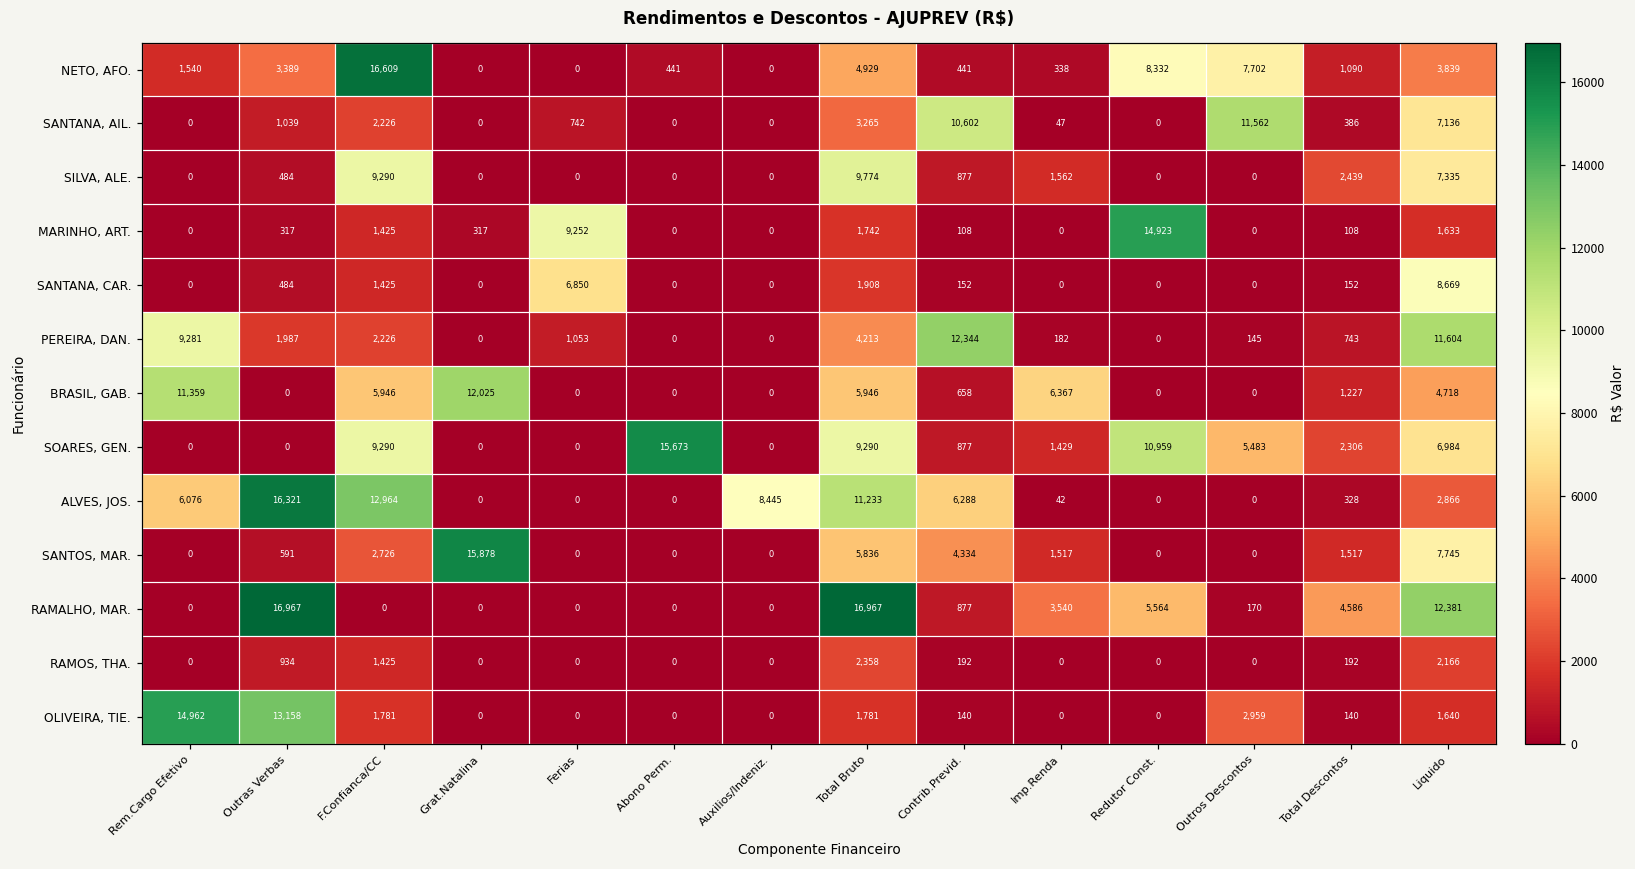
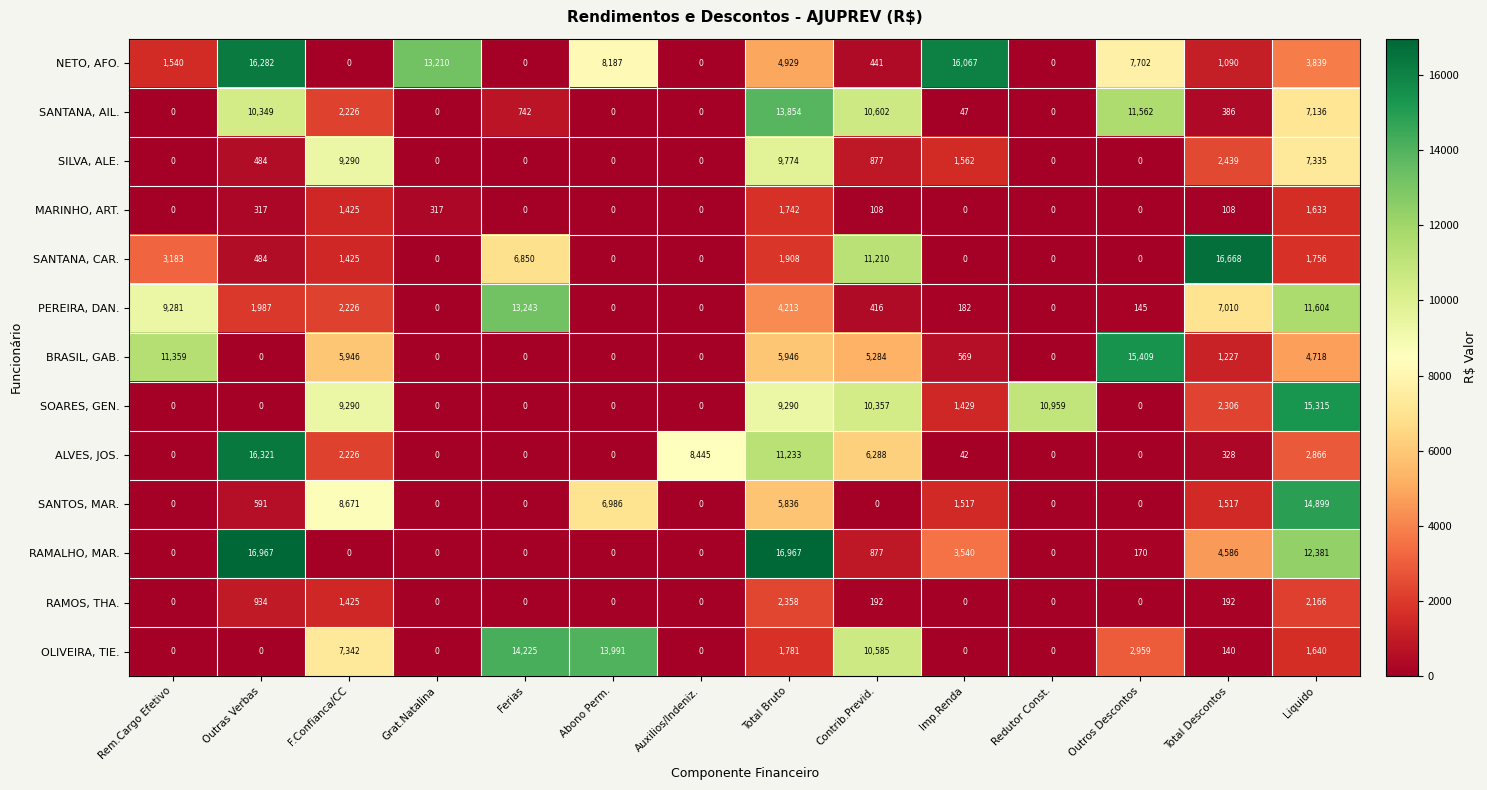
  {
    "NETO, AFO.": {
      "Rem.Cargo Efetivo": "1,540",
-     "Outras Verbas": "3,389",
-     "F.Confianca/CC": "16,609",
-     "Grat.Natalina": "0",
+     "Outras Verbas": "16,282",
+     "F.Confianca/CC": "0",
+     "Grat.Natalina": "13,210",
      "Ferias": "0",
-     "Abono Perm.": "441",
+     "Abono Perm.": "8,187",
      "Auxilios/Indeniz.": "0",
      "Total Bruto": "4,929",
      "Contrib.Previd.": "441",
-     "Imp.Renda": "338",
-     "Redutor Const.": "8,332",
+     "Imp.Renda": "16,067",
+     "Redutor Const.": "0",
      "Outros Descontos": "7,702",
      "Total Descontos": "1,090",
      "Liquido": "3,839"
    },
    "SANTANA, AIL.": {
      "Rem.Cargo Efetivo": "0",
-     "Outras Verbas": "1,039",
+     "Outras Verbas": "10,349",
      "F.Confianca/CC": "2,226",
      "Grat.Natalina": "0",
      "Ferias": "742",
      "Abono Perm.": "0",
      "Auxilios/Indeniz.": "0",
-     "Total Bruto": "3,265",
+     "Total Bruto": "13,854",
      "Contrib.Previd.": "10,602",
      "Imp.Renda": "47",
      "Redutor Const.": "0",
      "Outros Descontos": "11,562",
      "Total Descontos": "386",
      "Liquido": "7,136"
    },
    "SILVA, ALE.": {
      "Rem.Cargo Efetivo": "0",
      "Outras Verbas": "484",
      "F.Confianca/CC": "9,290",
      "Grat.Natalina": "0",
      "Ferias": "0",
      "Abono Perm.": "0",
      "Auxilios/Indeniz.": "0",
      "Total Bruto": "9,774",
      "Contrib.Previd.": "877",
      "Imp.Renda": "1,562",
      "Redutor Const.": "0",
      "Outros Descontos": "0",
      "Total Descontos": "2,439",
      "Liquido": "7,335"
    },
    "MARINHO, ART.": {
      "Rem.Cargo Efetivo": "0",
      "Outras Verbas": "317",
      "F.Confianca/CC": "1,425",
      "Grat.Natalina": "317",
-     "Ferias": "9,252",
+     "Ferias": "0",
      "Abono Perm.": "0",
      "Auxilios/Indeniz.": "0",
      "Total Bruto": "1,742",
      "Contrib.Previd.": "108",
      "Imp.Renda": "0",
-     "Redutor Const.": "14,923",
+     "Redutor Const.": "0",
      "Outros Descontos": "0",
      "Total Descontos": "108",
      "Liquido": "1,633"
    },
    "SANTANA, CAR.": {
-     "Rem.Cargo Efetivo": "0",
+     "Rem.Cargo Efetivo": "3,183",
      "Outras Verbas": "484",
      "F.Confianca/CC": "1,425",
      "Grat.Natalina": "0",
      "Ferias": "6,850",
      "Abono Perm.": "0",
      "Auxilios/Indeniz.": "0",
      "Total Bruto": "1,908",
-     "Contrib.Previd.": "152",
+     "Contrib.Previd.": "11,210",
      "Imp.Renda": "0",
      "Redutor Const.": "0",
      "Outros Descontos": "0",
-     "Total Descontos": "152",
-     "Liquido": "8,669"
+     "Total Descontos": "16,668",
+     "Liquido": "1,756"
    },
    "PEREIRA, DAN.": {
      "Rem.Cargo Efetivo": "9,281",
      "Outras Verbas": "1,987",
      "F.Confianca/CC": "2,226",
      "Grat.Natalina": "0",
-     "Ferias": "1,053",
+     "Ferias": "13,243",
      "Abono Perm.": "0",
      "Auxilios/Indeniz.": "0",
      "Total Bruto": "4,213",
-     "Contrib.Previd.": "12,344",
+     "Contrib.Previd.": "416",
      "Imp.Renda": "182",
      "Redutor Const.": "0",
      "Outros Descontos": "145",
-     "Total Descontos": "743",
+     "Total Descontos": "7,010",
      "Liquido": "11,604"
    },
    "BRASIL, GAB.": {
      "Rem.Cargo Efetivo": "11,359",
      "Outras Verbas": "0",
      "F.Confianca/CC": "5,946",
-     "Grat.Natalina": "12,025",
+     "Grat.Natalina": "0",
      "Ferias": "0",
      "Abono Perm.": "0",
      "Auxilios/Indeniz.": "0",
      "Total Bruto": "5,946",
-     "Contrib.Previd.": "658",
-     "Imp.Renda": "6,367",
+     "Contrib.Previd.": "5,284",
+     "Imp.Renda": "569",
      "Redutor Const.": "0",
-     "Outros Descontos": "0",
+     "Outros Descontos": "15,409",
      "Total Descontos": "1,227",
      "Liquido": "4,718"
    },
    "SOARES, GEN.": {
      "Rem.Cargo Efetivo": "0",
      "Outras Verbas": "0",
      "F.Confianca/CC": "9,290",
      "Grat.Natalina": "0",
      "Ferias": "0",
-     "Abono Perm.": "15,673",
+     "Abono Perm.": "0",
      "Auxilios/Indeniz.": "0",
      "Total Bruto": "9,290",
-     "Contrib.Previd.": "877",
+     "Contrib.Previd.": "10,357",
      "Imp.Renda": "1,429",
      "Redutor Const.": "10,959",
-     "Outros Descontos": "5,483",
+     "Outros Descontos": "0",
      "Total Descontos": "2,306",
-     "Liquido": "6,984"
+     "Liquido": "15,315"
    },
    "ALVES, JOS.": {
-     "Rem.Cargo Efetivo": "6,076",
+     "Rem.Cargo Efetivo": "0",
      "Outras Verbas": "16,321",
-     "F.Confianca/CC": "12,964",
+     "F.Confianca/CC": "2,226",
      "Grat.Natalina": "0",
      "Ferias": "0",
      "Abono Perm.": "0",
      "Auxilios/Indeniz.": "8,445",
      "Total Bruto": "11,233",
      "Contrib.Previd.": "6,288",
      "Imp.Renda": "42",
      "Redutor Const.": "0",
      "Outros Descontos": "0",
      "Total Descontos": "328",
      "Liquido": "2,866"
    },
    "SANTOS, MAR.": {
      "Rem.Cargo Efetivo": "0",
      "Outras Verbas": "591",
-     "F.Confianca/CC": "2,726",
-     "Grat.Natalina": "15,878",
+     "F.Confianca/CC": "8,671",
+     "Grat.Natalina": "0",
      "Ferias": "0",
-     "Abono Perm.": "0",
+     "Abono Perm.": "6,986",
      "Auxilios/Indeniz.": "0",
      "Total Bruto": "5,836",
-     "Contrib.Previd.": "4,334",
+     "Contrib.Previd.": "0",
      "Imp.Renda": "1,517",
      "Redutor Const.": "0",
      "Outros Descontos": "0",
      "Total Descontos": "1,517",
-     "Liquido": "7,745"
+     "Liquido": "14,899"
    },
    "RAMALHO, MAR.": {
      "Rem.Cargo Efetivo": "0",
      "Outras Verbas": "16,967",
      "F.Confianca/CC": "0",
      "Grat.Natalina": "0",
      "Ferias": "0",
      "Abono Perm.": "0",
      "Auxilios/Indeniz.": "0",
      "Total Bruto": "16,967",
      "Contrib.Previd.": "877",
      "Imp.Renda": "3,540",
-     "Redutor Const.": "5,564",
+     "Redutor Const.": "0",
      "Outros Descontos": "170",
      "Total Descontos": "4,586",
      "Liquido": "12,381"
    },
    "RAMOS, THA.": {
      "Rem.Cargo Efetivo": "0",
      "Outras Verbas": "934",
      "F.Confianca/CC": "1,425",
      "Grat.Natalina": "0",
      "Ferias": "0",
      "Abono Perm.": "0",
      "Auxilios/Indeniz.": "0",
      "Total Bruto": "2,358",
      "Contrib.Previd.": "192",
      "Imp.Renda": "0",
      "Redutor Const.": "0",
      "Outros Descontos": "0",
      "Total Descontos": "192",
      "Liquido": "2,166"
    },
    "OLIVEIRA, TIE.": {
-     "Rem.Cargo Efetivo": "14,962",
-     "Outras Verbas": "13,158",
-     "F.Confianca/CC": "1,781",
+     "Rem.Cargo Efetivo": "0",
+     "Outras Verbas": "0",
+     "F.Confianca/CC": "7,342",
      "Grat.Natalina": "0",
-     "Ferias": "0",
-     "Abono Perm.": "0",
+     "Ferias": "14,225",
+     "Abono Perm.": "13,991",
      "Auxilios/Indeniz.": "0",
      "Total Bruto": "1,781",
-     "Contrib.Previd.": "140",
+     "Contrib.Previd.": "10,585",
      "Imp.Renda": "0",
      "Redutor Const.": "0",
      "Outros Descontos": "2,959",
      "Total Descontos": "140",
      "Liquido": "1,640"
    }
  }
